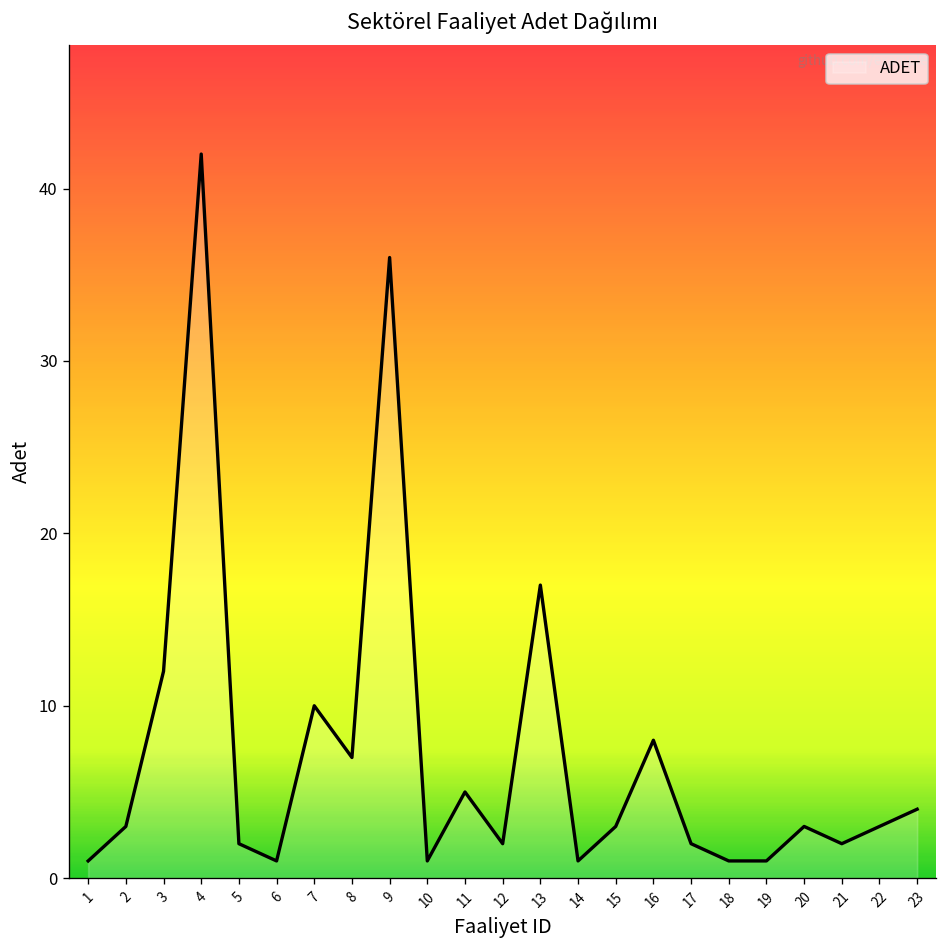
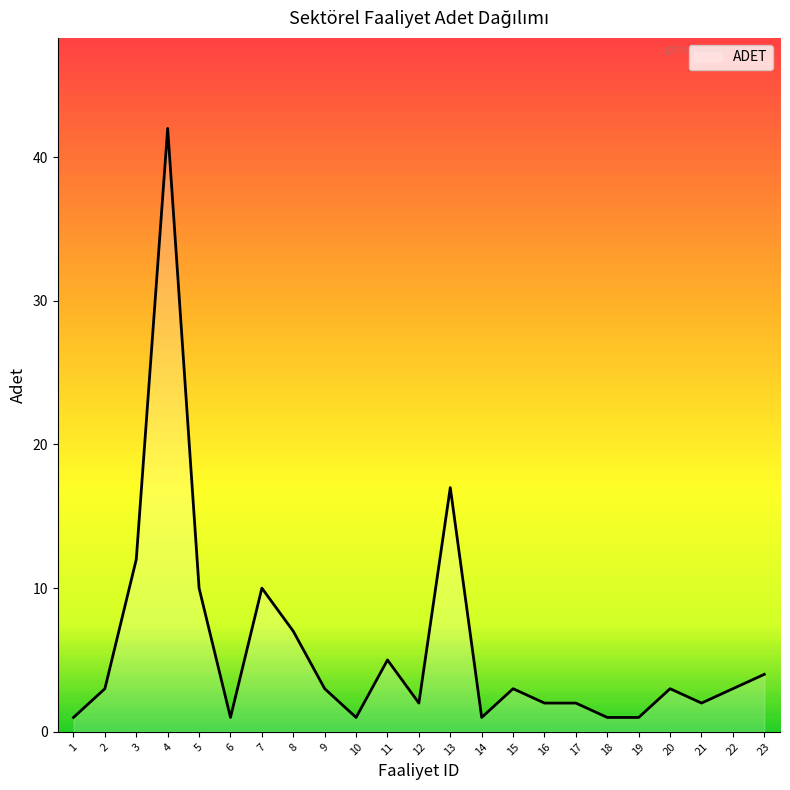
  {
    "1": 1,
    "2": 3,
    "3": 12,
    "4": 42,
-   "5": 2,
+   "5": 10,
    "6": 1,
    "7": 10,
    "8": 7,
-   "9": 36,
+   "9": 3,
    "10": 1,
    "11": 5,
    "12": 2,
    "13": 17,
    "14": 1,
    "15": 3,
-   "16": 8,
+   "16": 2,
    "17": 2,
    "18": 1,
    "19": 1,
    "20": 3,
    "21": 2,
    "22": 3,
    "23": 4
  }
